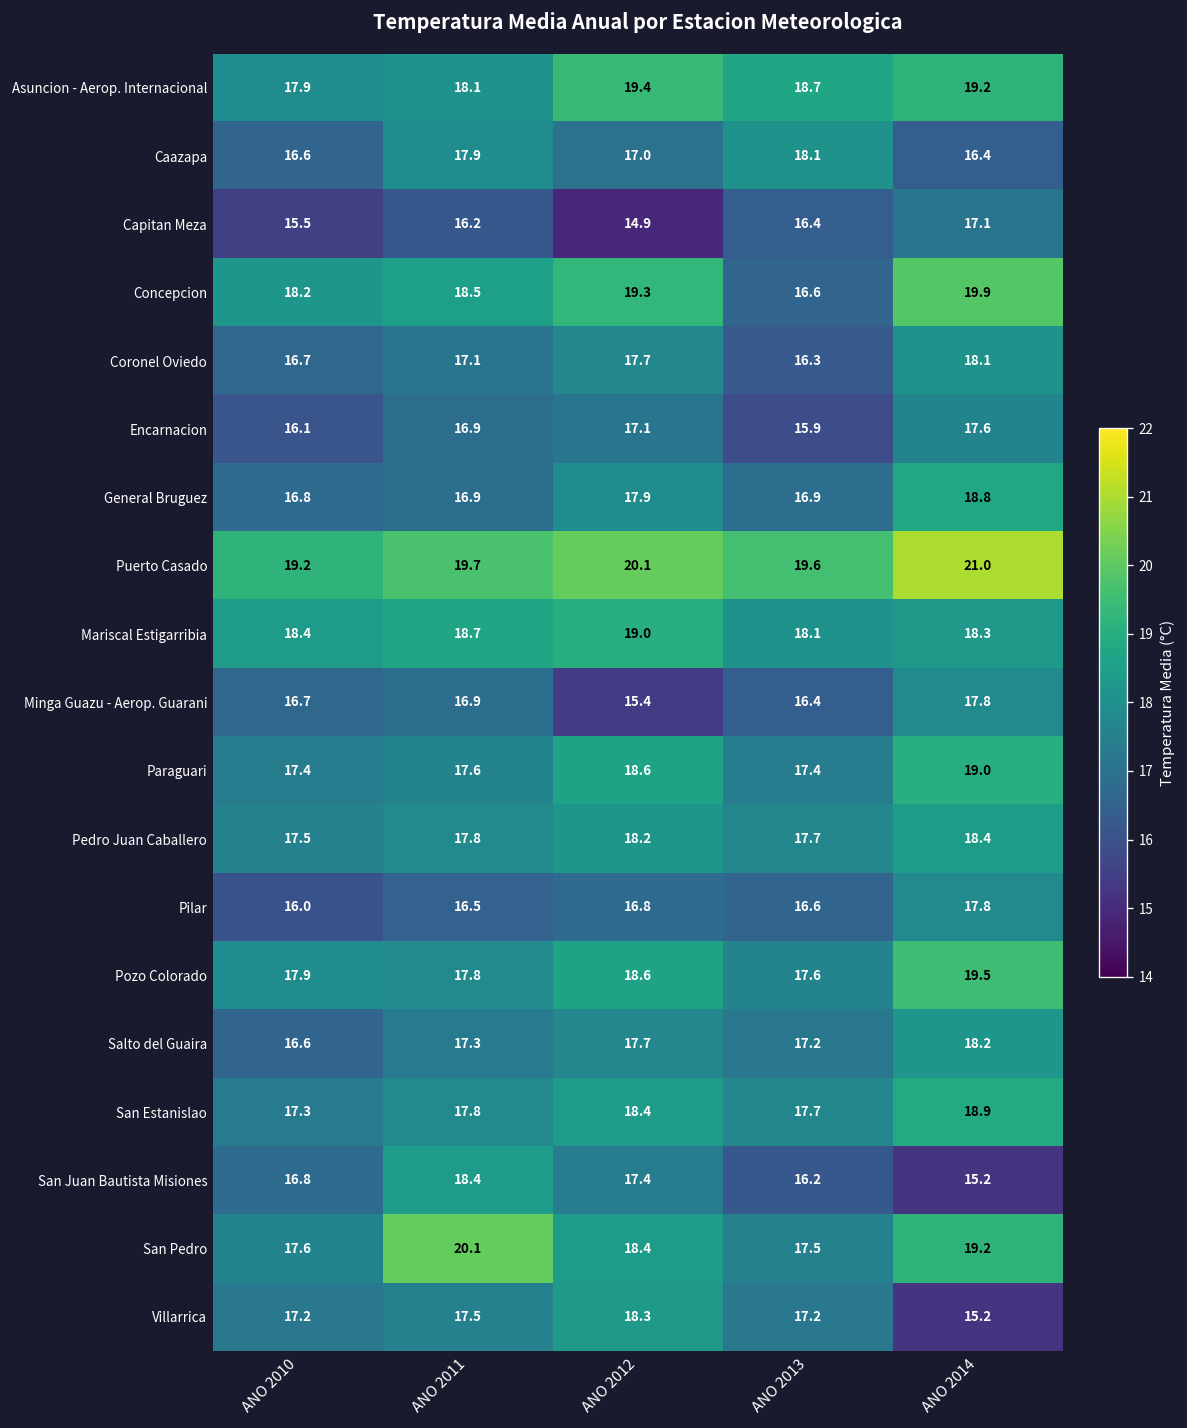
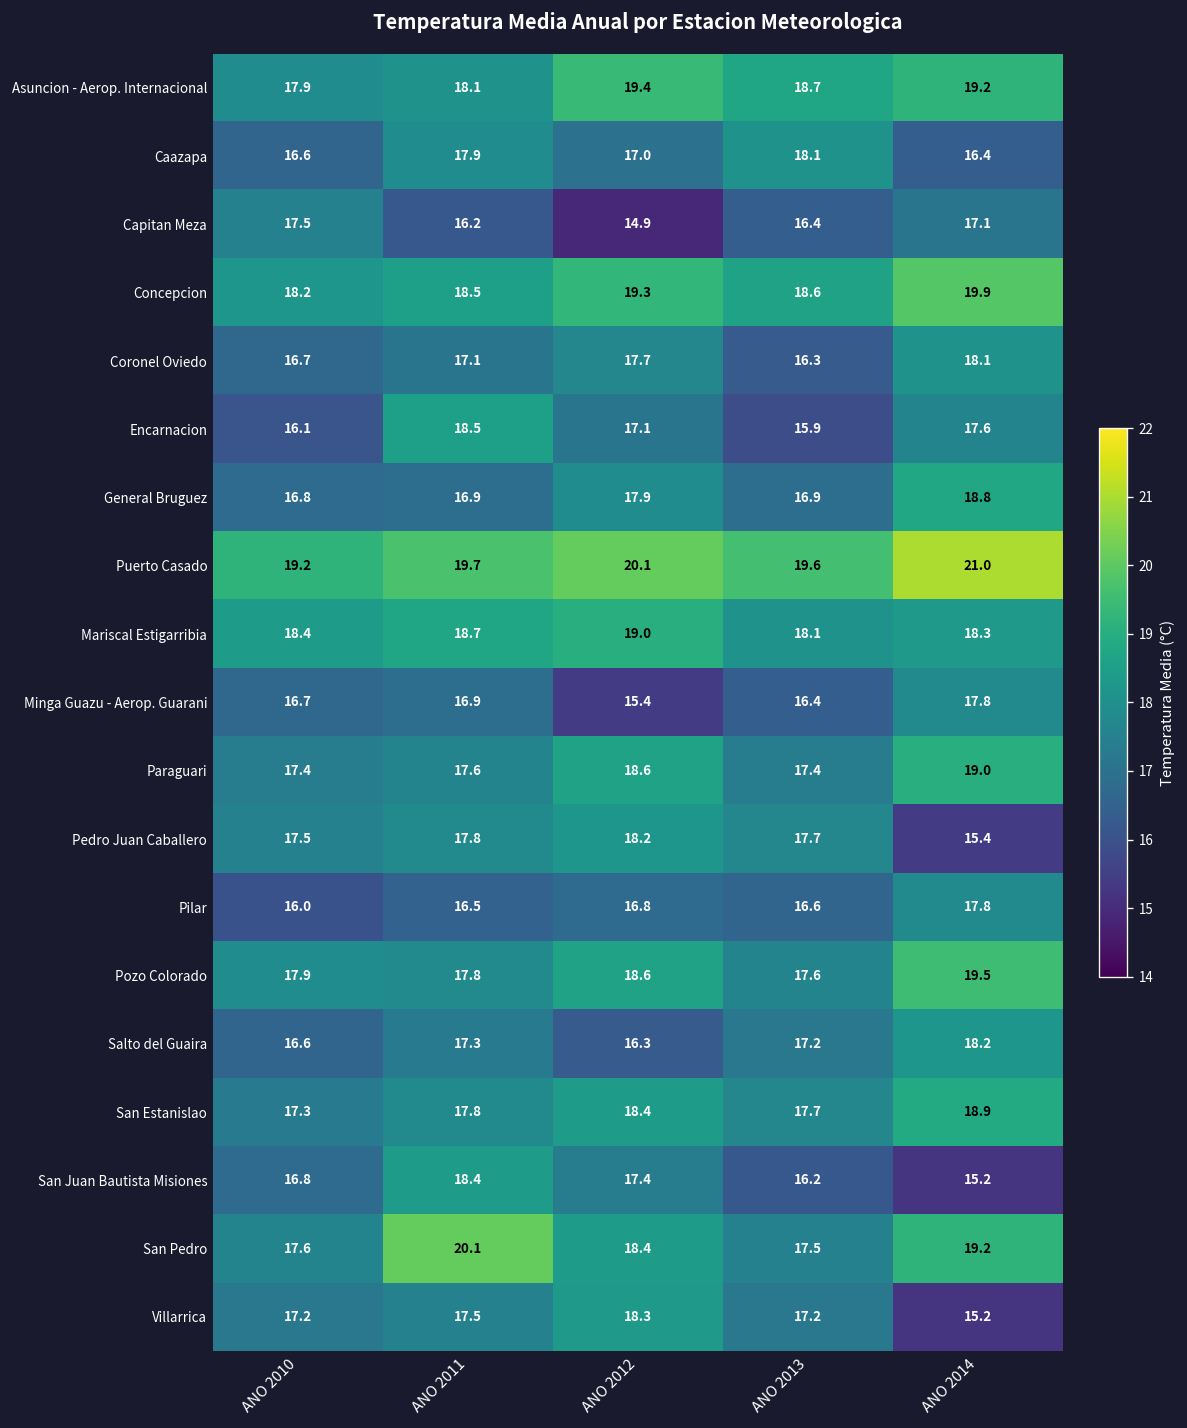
  {
    "Asuncion - Aerop. Internacional": {
      "ANO 2010": 17.9,
      "ANO 2011": 18.1,
      "ANO 2012": 19.4,
      "ANO 2013": 18.7,
      "ANO 2014": 19.2
    },
    "Caazapa": {
      "ANO 2010": 16.6,
      "ANO 2011": 17.9,
      "ANO 2012": 17.0,
      "ANO 2013": 18.1,
      "ANO 2014": 16.4
    },
    "Capitan Meza": {
-     "ANO 2010": 15.5,
+     "ANO 2010": 17.5,
      "ANO 2011": 16.2,
      "ANO 2012": 14.9,
      "ANO 2013": 16.4,
      "ANO 2014": 17.1
    },
    "Concepcion": {
      "ANO 2010": 18.2,
      "ANO 2011": 18.5,
      "ANO 2012": 19.3,
-     "ANO 2013": 16.6,
+     "ANO 2013": 18.6,
      "ANO 2014": 19.9
    },
    "Coronel Oviedo": {
      "ANO 2010": 16.7,
      "ANO 2011": 17.1,
      "ANO 2012": 17.7,
      "ANO 2013": 16.3,
      "ANO 2014": 18.1
    },
    "Encarnacion": {
      "ANO 2010": 16.1,
-     "ANO 2011": 16.9,
+     "ANO 2011": 18.5,
      "ANO 2012": 17.1,
      "ANO 2013": 15.9,
      "ANO 2014": 17.6
    },
    "General Bruguez": {
      "ANO 2010": 16.8,
      "ANO 2011": 16.9,
      "ANO 2012": 17.9,
      "ANO 2013": 16.9,
      "ANO 2014": 18.8
    },
    "Puerto Casado": {
      "ANO 2010": 19.2,
      "ANO 2011": 19.7,
      "ANO 2012": 20.1,
      "ANO 2013": 19.6,
      "ANO 2014": 21.0
    },
    "Mariscal Estigarribia": {
      "ANO 2010": 18.4,
      "ANO 2011": 18.7,
      "ANO 2012": 19.0,
      "ANO 2013": 18.1,
      "ANO 2014": 18.3
    },
    "Minga Guazu - Aerop. Guarani": {
      "ANO 2010": 16.7,
      "ANO 2011": 16.9,
      "ANO 2012": 15.4,
      "ANO 2013": 16.4,
      "ANO 2014": 17.8
    },
    "Paraguari": {
      "ANO 2010": 17.4,
      "ANO 2011": 17.6,
      "ANO 2012": 18.6,
      "ANO 2013": 17.4,
      "ANO 2014": 19.0
    },
    "Pedro Juan Caballero": {
      "ANO 2010": 17.5,
      "ANO 2011": 17.8,
      "ANO 2012": 18.2,
      "ANO 2013": 17.7,
-     "ANO 2014": 18.4
+     "ANO 2014": 15.4
    },
    "Pilar": {
      "ANO 2010": 16.0,
      "ANO 2011": 16.5,
      "ANO 2012": 16.8,
      "ANO 2013": 16.6,
      "ANO 2014": 17.8
    },
    "Pozo Colorado": {
      "ANO 2010": 17.9,
      "ANO 2011": 17.8,
      "ANO 2012": 18.6,
      "ANO 2013": 17.6,
      "ANO 2014": 19.5
    },
    "Salto del Guaira": {
      "ANO 2010": 16.6,
      "ANO 2011": 17.3,
-     "ANO 2012": 17.7,
+     "ANO 2012": 16.3,
      "ANO 2013": 17.2,
      "ANO 2014": 18.2
    },
    "San Estanislao": {
      "ANO 2010": 17.3,
      "ANO 2011": 17.8,
      "ANO 2012": 18.4,
      "ANO 2013": 17.7,
      "ANO 2014": 18.9
    },
    "San Juan Bautista Misiones": {
      "ANO 2010": 16.8,
      "ANO 2011": 18.4,
      "ANO 2012": 17.4,
      "ANO 2013": 16.2,
      "ANO 2014": 15.2
    },
    "San Pedro": {
      "ANO 2010": 17.6,
      "ANO 2011": 20.1,
      "ANO 2012": 18.4,
      "ANO 2013": 17.5,
      "ANO 2014": 19.2
    },
    "Villarrica": {
      "ANO 2010": 17.2,
      "ANO 2011": 17.5,
      "ANO 2012": 18.3,
      "ANO 2013": 17.2,
      "ANO 2014": 15.2
    }
  }
